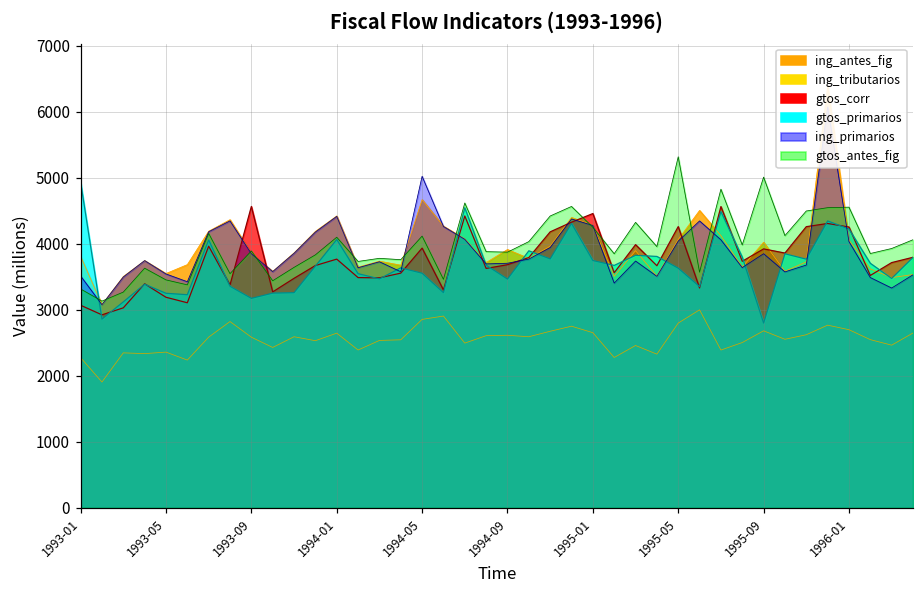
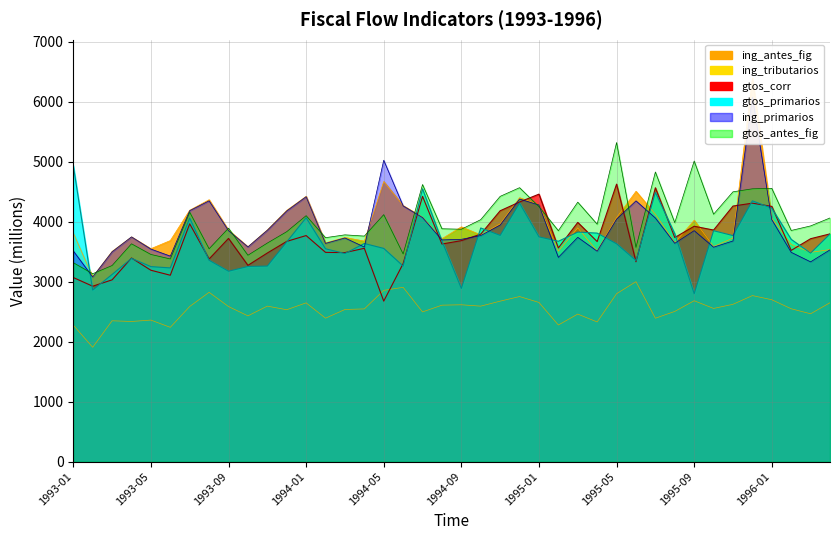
  {
    "gtos_corr": {
      "1993-01": 3100,
      "1993-05": 3200,
-     "1993-09": 4600,
+     "1993-09": 3700,
      "1994-01": 3800,
-     "1994-05": 3900,
+     "1994-05": 2700,
      "1995-01": 4500,
-     "1995-05": 4300,
+     "1995-05": 4600,
      "1995-09": 3900
    },
    "gtos_primarios": {
      "1993-01": 4900,
      "1993-05": 3300,
      "1993-09": 3200,
      "1994-05": 3600,
-     "1994-09": 3500,
+     "1994-09": 2900,
      "1995-01": 3700,
      "1995-05": 3600,
      "1995-09": 2800
    },
    "ing_primarios": {
      "1993-01": 3500,
      "1994-05": 5000,
      "1995-09": 3900
    },
    "gtos_antes_fig": {
      "1993-01": 3300,
      "1993-05": 3500,
      "1994-05": 4100,
      "1995-05": 5300,
      "1995-09": 5000,
      "1996-01": 4600
    }
  }
